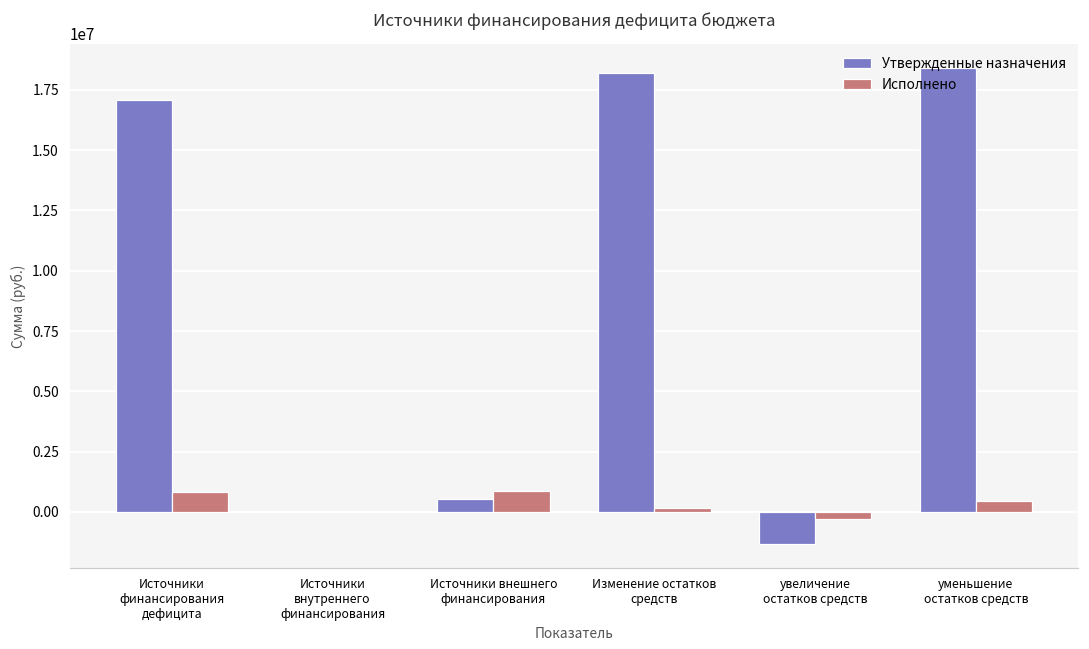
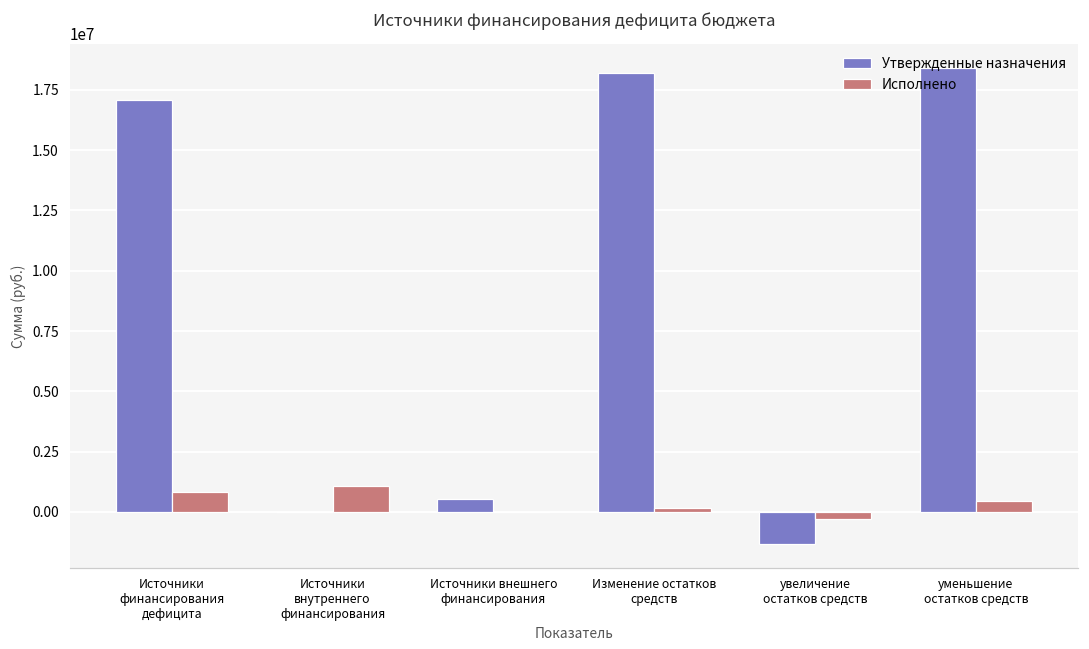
  {
    "Утвержденные назначения": {
      "Источники финансирования дефицита": 17100000,
      "Источники внутреннего финансирования": 0,
      "Источники внешнего финансирования": 500000,
      "Изменение остатков средств": 18200000,
      "увеличение остатков средств": -1300000,
      "уменьшение остатков средств": 18400000
    },
    "Исполнено": {
      "Источники финансирования дефицита": 800000,
-     "Источники внутреннего финансирования": 0,
-     "Источники внешнего финансирования": 900000,
+     "Источники внутреннего финансирования": 1100000,
+     "Источники внешнего финансирования": 0,
      "Изменение остатков средств": 200000,
      "увеличение остатков средств": -300000,
      "уменьшение остатков средств": 500000
    }
  }
